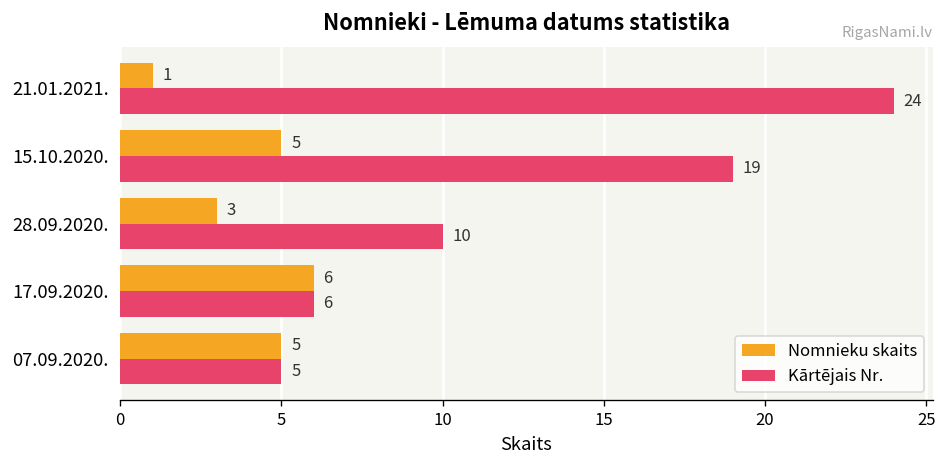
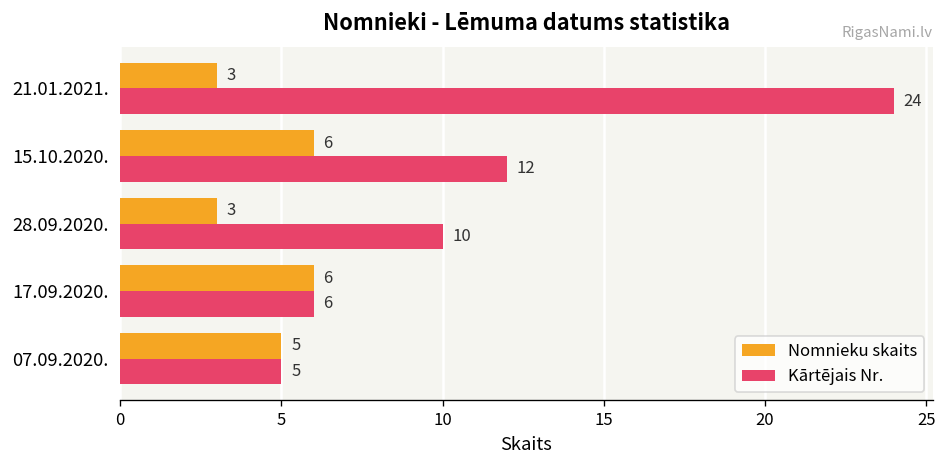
  {
    "Nomnieku skaits": {
-     "21.01.2021.": 1,
-     "15.10.2020.": 5,
+     "21.01.2021.": 3,
+     "15.10.2020.": 6,
      "28.09.2020.": 3,
      "17.09.2020.": 6,
      "07.09.2020.": 5
    },
    "Kārtējais Nr.": {
      "21.01.2021.": 24,
-     "15.10.2020.": 19,
+     "15.10.2020.": 12,
      "28.09.2020.": 10,
      "17.09.2020.": 6,
      "07.09.2020.": 5
    }
  }
